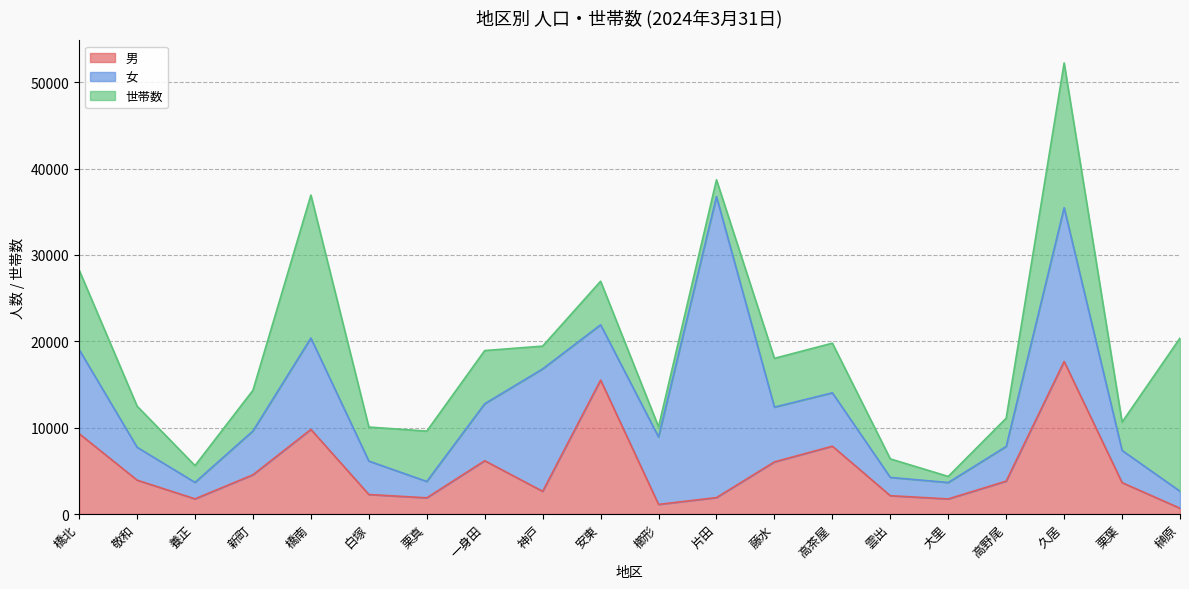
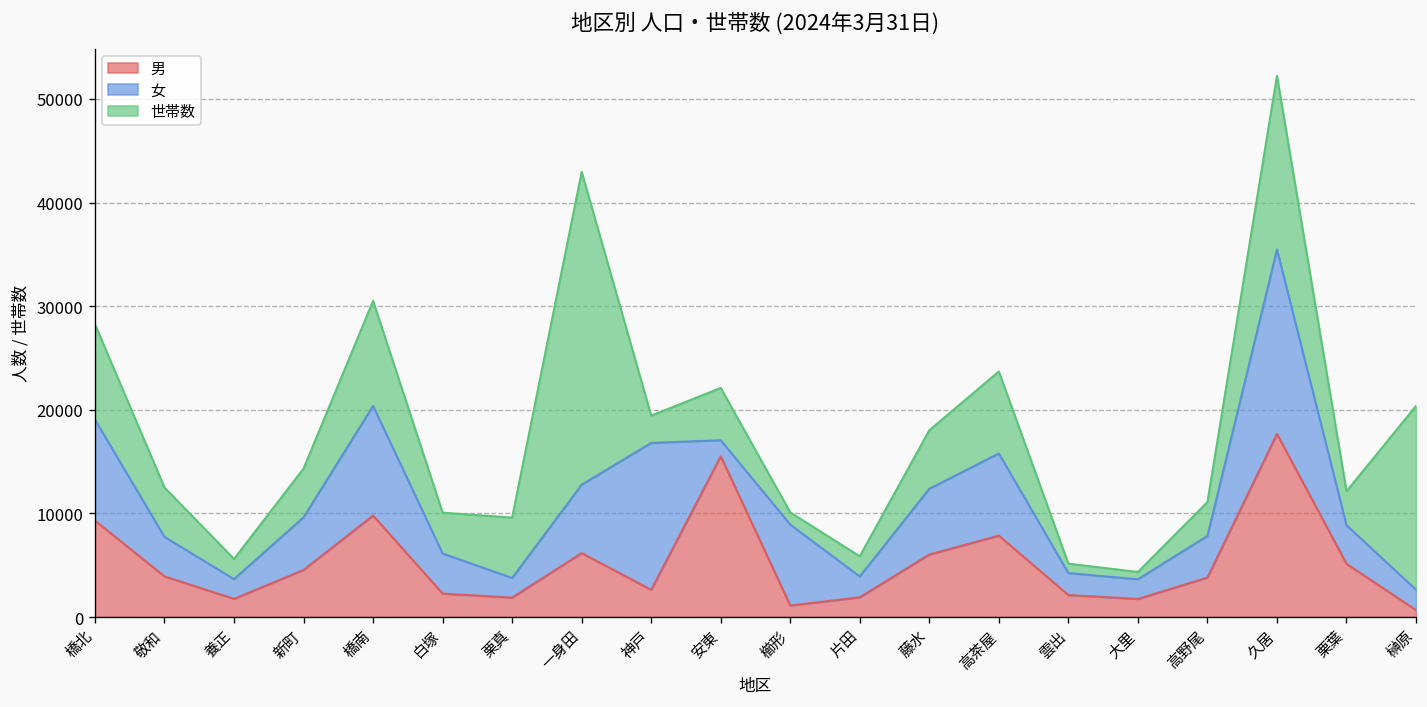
  {
    "男": {
      "橋北": 9000,
      "敬和": 4000,
      "養正": 2000,
      "新町": 5000,
      "橋南": 10000,
      "白塚": 2000,
      "栗真": 2000,
      "一身田": 6000,
      "神戸": 3000,
      "安東": 16000,
      "櫛形": 1000,
      "片田": 2000,
      "藤水": 6000,
      "高茶屋": 8000,
      "雲出": 2000,
      "大里": 2000,
      "高野尾": 4000,
      "久居": 18000,
-     "栗葉": 4000,
+     "栗葉": 5000,
      "榊原": 1000
    },
    "女": {
      "橋北": 10000,
      "敬和": 4000,
      "養正": 2000,
      "新町": 5000,
      "橋南": 11000,
      "白塚": 4000,
      "栗真": 2000,
      "一身田": 7000,
      "神戸": 14000,
-     "安東": 6000,
+     "安東": 2000,
      "櫛形": 8000,
-     "片田": 35000,
+     "片田": 2000,
      "藤水": 6000,
-     "高茶屋": 6000,
+     "高茶屋": 8000,
      "雲出": 2000,
      "大里": 2000,
      "高野尾": 4000,
      "久居": 18000,
      "栗葉": 4000,
      "榊原": 2000
    },
    "世帯数": {
      "橋北": 9000,
      "敬和": 5000,
      "養正": 2000,
      "新町": 5000,
-     "橋南": 17000,
+     "橋南": 10000,
      "白塚": 4000,
      "栗真": 6000,
-     "一身田": 6000,
+     "一身田": 30000,
      "神戸": 3000,
      "安東": 5000,
      "櫛形": 1000,
      "片田": 2000,
      "藤水": 6000,
-     "高茶屋": 6000,
-     "雲出": 2000,
+     "高茶屋": 8000,
+     "雲出": 1000,
      "大里": 1000,
      "高野尾": 3000,
      "久居": 17000,
      "栗葉": 3000,
      "榊原": 18000
    }
  }
